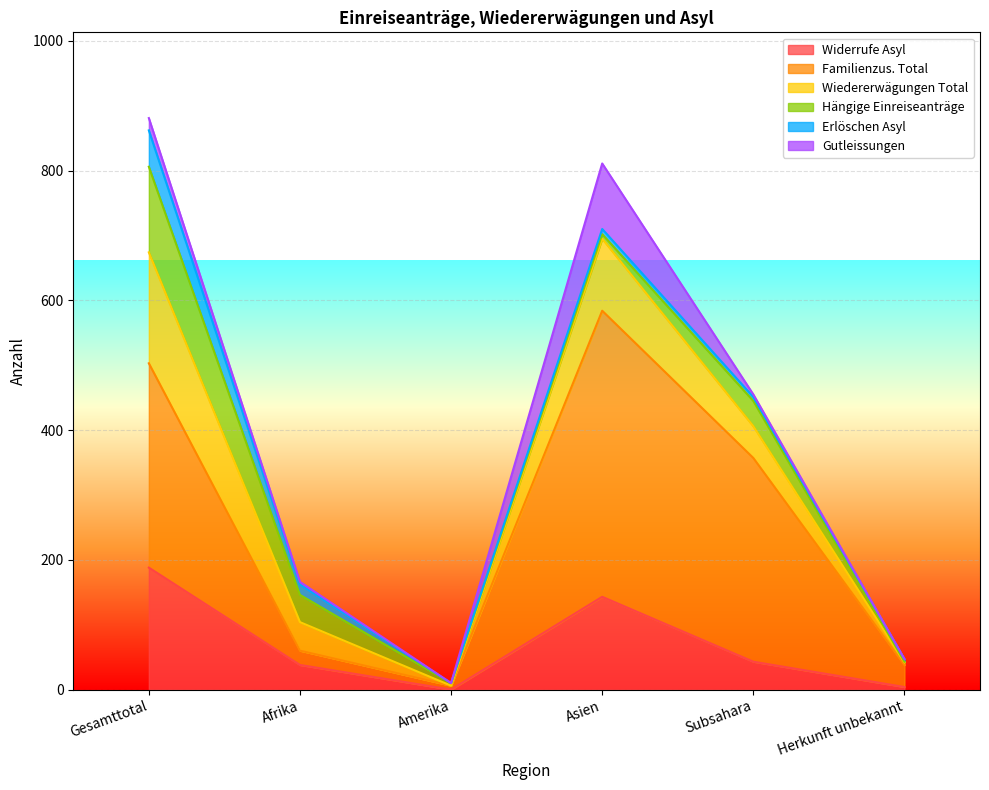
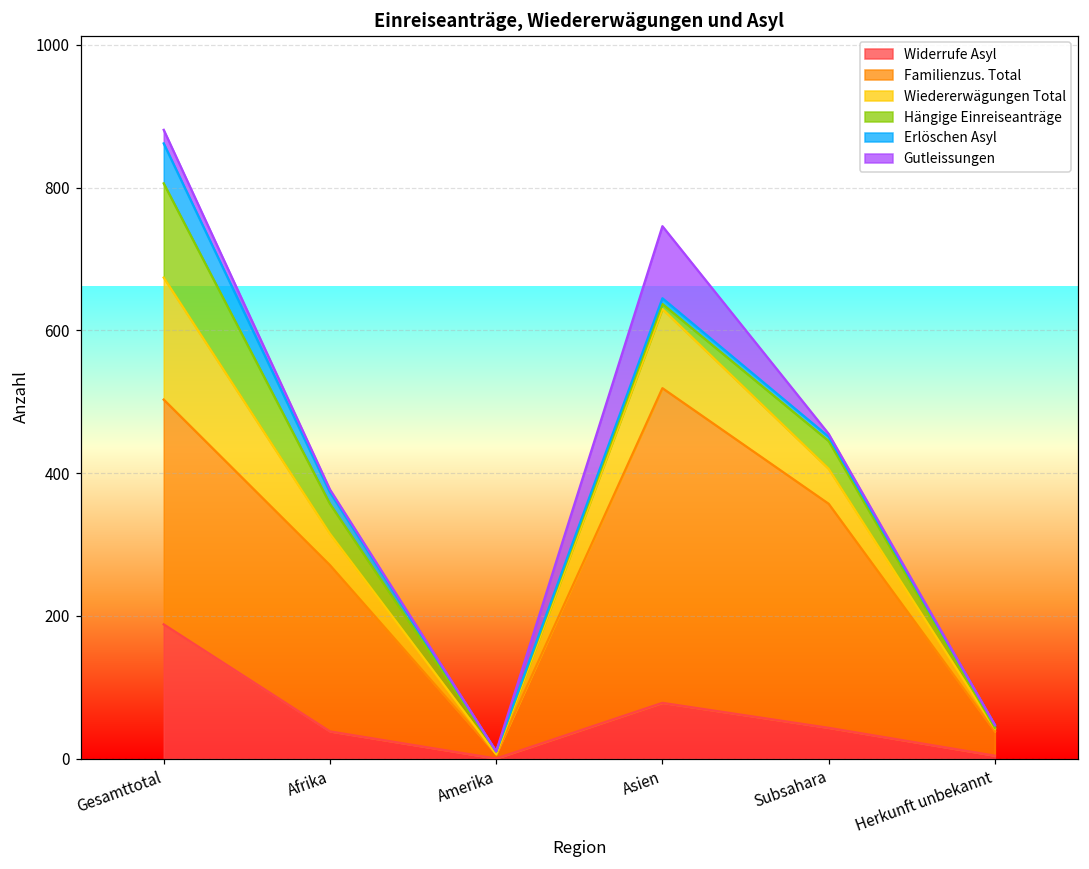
  {
    "Widerrufe Asyl": {
      "Gesamttotal": 190,
      "Afrika": 40,
      "Amerika": 0,
-     "Asien": 140,
+     "Asien": 80,
      "Subsahara": 40,
      "Herkunft unbekannt": 0
    },
    "Familienzus. Total": {
      "Gesamttotal": 320,
-     "Afrika": 20,
+     "Afrika": 230,
      "Asien": 440,
      "Subsahara": 310,
      "Herkunft unbekannt": 30
    },
    "Wiedererwägungen Total": {
      "Gesamttotal": 170,
      "Afrika": 40,
      "Asien": 110,
      "Subsahara": 50
    },
    "Hängige Einreiseanträge": {
      "Gesamttotal": 130,
      "Afrika": 40,
      "Asien": 10,
      "Subsahara": 40
    },
    "Erlöschen Asyl": {
      "Gesamttotal": 60,
      "Afrika": 20,
      "Asien": 10,
      "Subsahara": 10
    },
    "Gutleissungen": {
      "Gesamttotal": 20,
      "Afrika": 0,
      "Asien": 100,
      "Subsahara": 0
    }
  }
